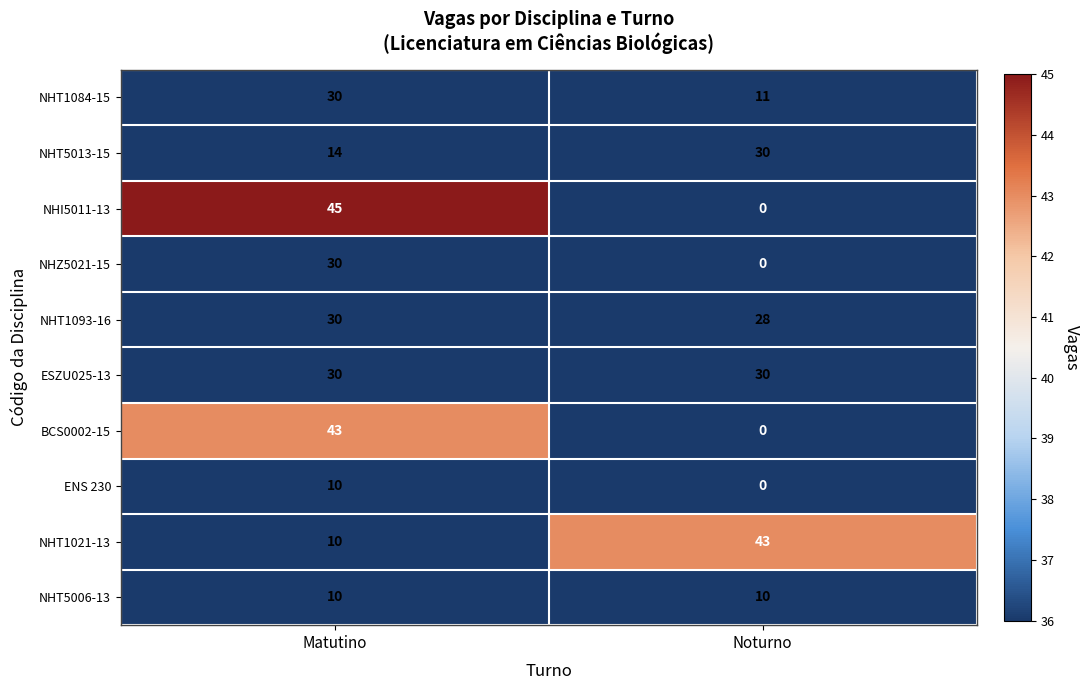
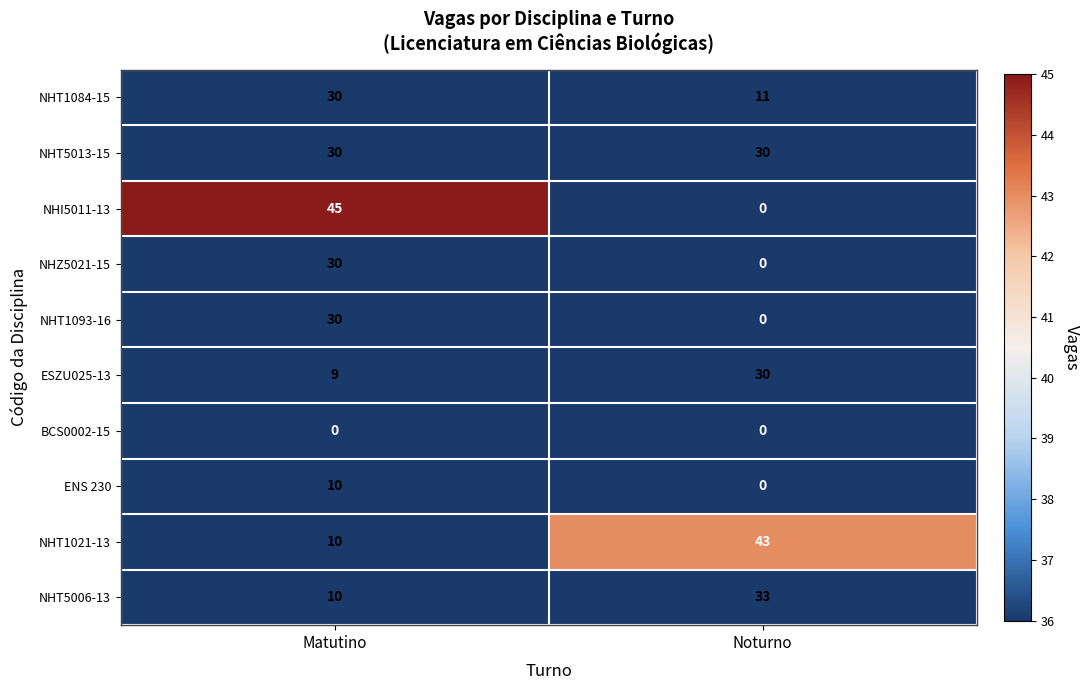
  {
    "NHT1084-15": {
      "Matutino": 30,
      "Noturno": 11
    },
    "NHT5013-15": {
-     "Matutino": 14,
+     "Matutino": 30,
      "Noturno": 30
    },
    "NHI5011-13": {
      "Matutino": 45,
      "Noturno": 0
    },
    "NHZ5021-15": {
      "Matutino": 30,
      "Noturno": 0
    },
    "NHT1093-16": {
      "Matutino": 30,
-     "Noturno": 28
+     "Noturno": 0
    },
    "ESZU025-13": {
-     "Matutino": 30,
+     "Matutino": 9,
      "Noturno": 30
    },
    "BCS0002-15": {
-     "Matutino": 43,
+     "Matutino": 0,
      "Noturno": 0
    },
    "ENS 230": {
      "Matutino": 10,
      "Noturno": 0
    },
    "NHT1021-13": {
      "Matutino": 10,
      "Noturno": 43
    },
    "NHT5006-13": {
      "Matutino": 10,
-     "Noturno": 10
+     "Noturno": 33
    }
  }
